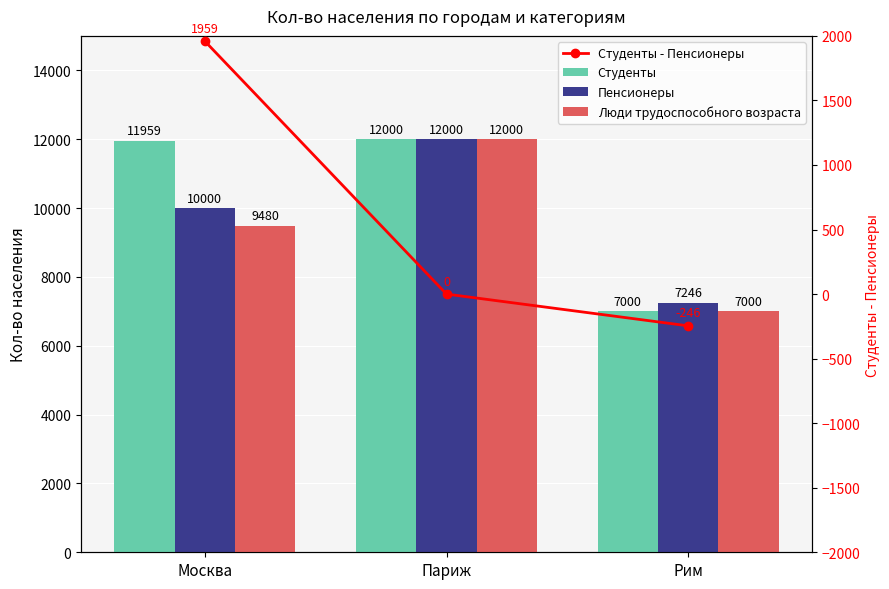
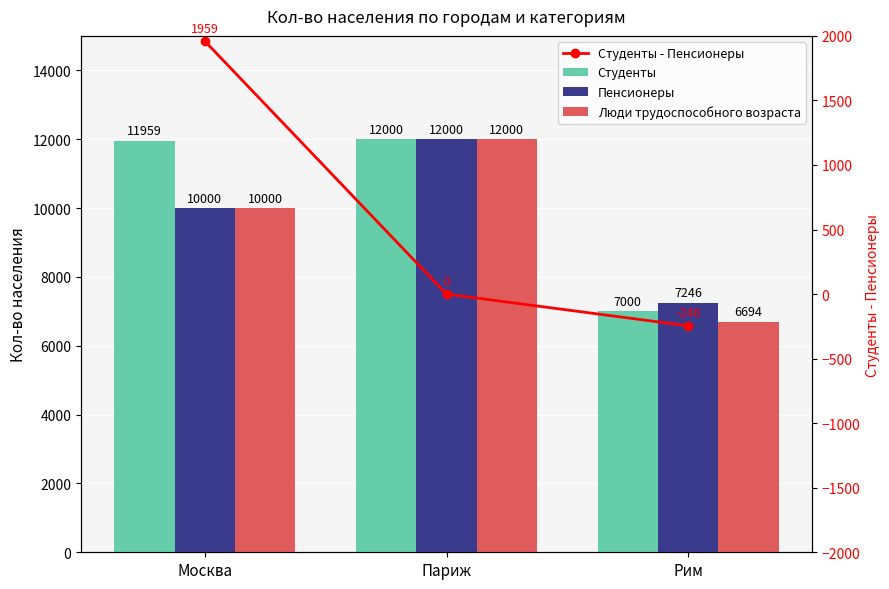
  {
    "Студенты": {
      "Москва": 11959,
      "Париж": 12000,
      "Рим": 7000
    },
    "Пенсионеры": {
      "Москва": 10000,
      "Париж": 12000,
      "Рим": 7246
    },
    "Люди трудоспособного возраста": {
-     "Москва": 9480,
+     "Москва": 10000,
      "Париж": 12000,
-     "Рим": 7000
+     "Рим": 6694
    },
    "Студенты - Пенсионеры": {
      "Москва": 1959,
      "Париж": 0,
      "Рим": -246
    }
  }
